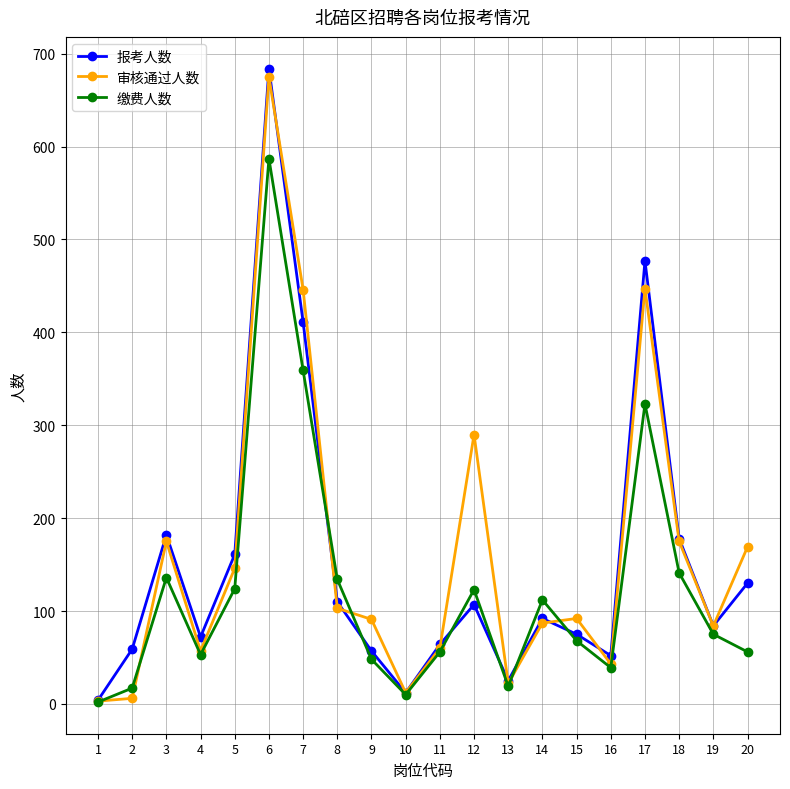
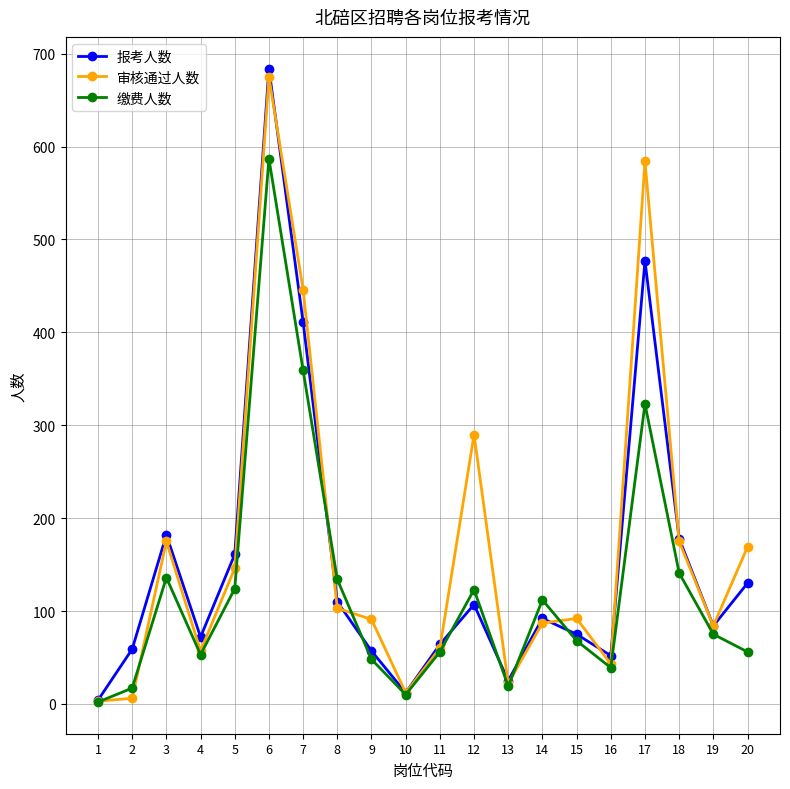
  {
    "报考人数": {
      "2": 60,
      "3": 180,
      "4": 70,
      "5": 160,
      "6": 680,
      "7": 410,
      "8": 110,
      "9": 60,
      "11": 60,
      "12": 110,
      "13": 30,
      "14": 90,
      "15": 80,
      "16": 50,
      "17": 480,
      "18": 180,
      "20": 130
    },
    "审核通过人数": {
      "2": 10,
      "3": 180,
      "4": 60,
      "5": 150,
      "6": 680,
      "7": 450,
      "8": 100,
      "9": 90,
      "11": 60,
      "12": 290,
      "13": 20,
      "14": 90,
      "15": 90,
      "16": 40,
-     "17": 450,
+     "17": 580,
      "18": 180,
      "20": 170
    },
    "缴费人数": {
      "2": 20,
      "3": 140,
      "4": 50,
      "5": 120,
      "6": 590,
      "7": 360,
      "8": 130,
      "9": 50,
      "11": 60,
      "12": 120,
      "13": 20,
      "14": 110,
      "15": 70,
      "16": 40,
      "17": 320,
      "18": 140,
      "19": 80,
      "20": 60
    }
  }
